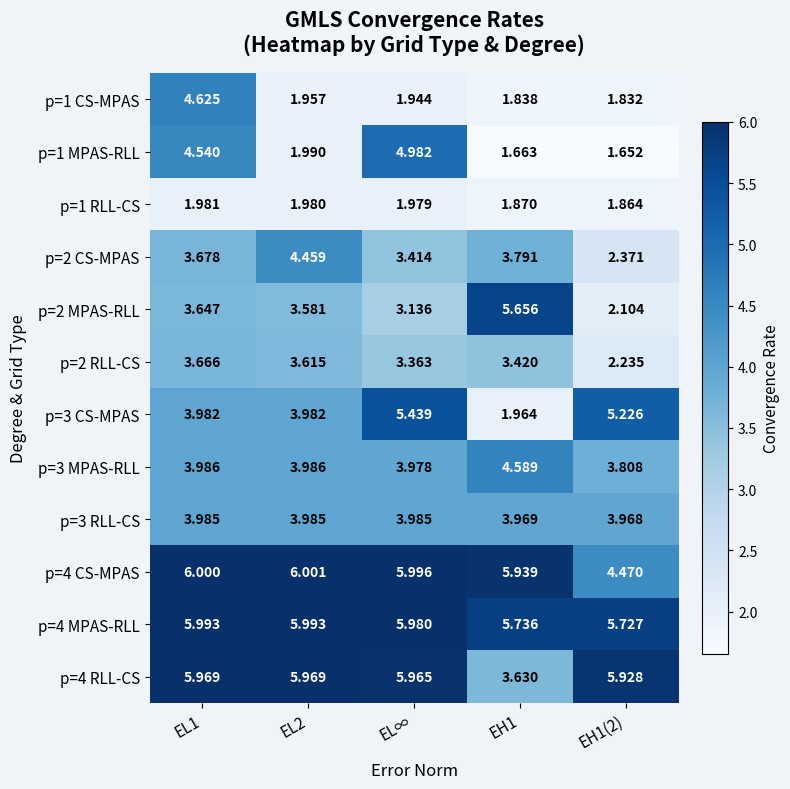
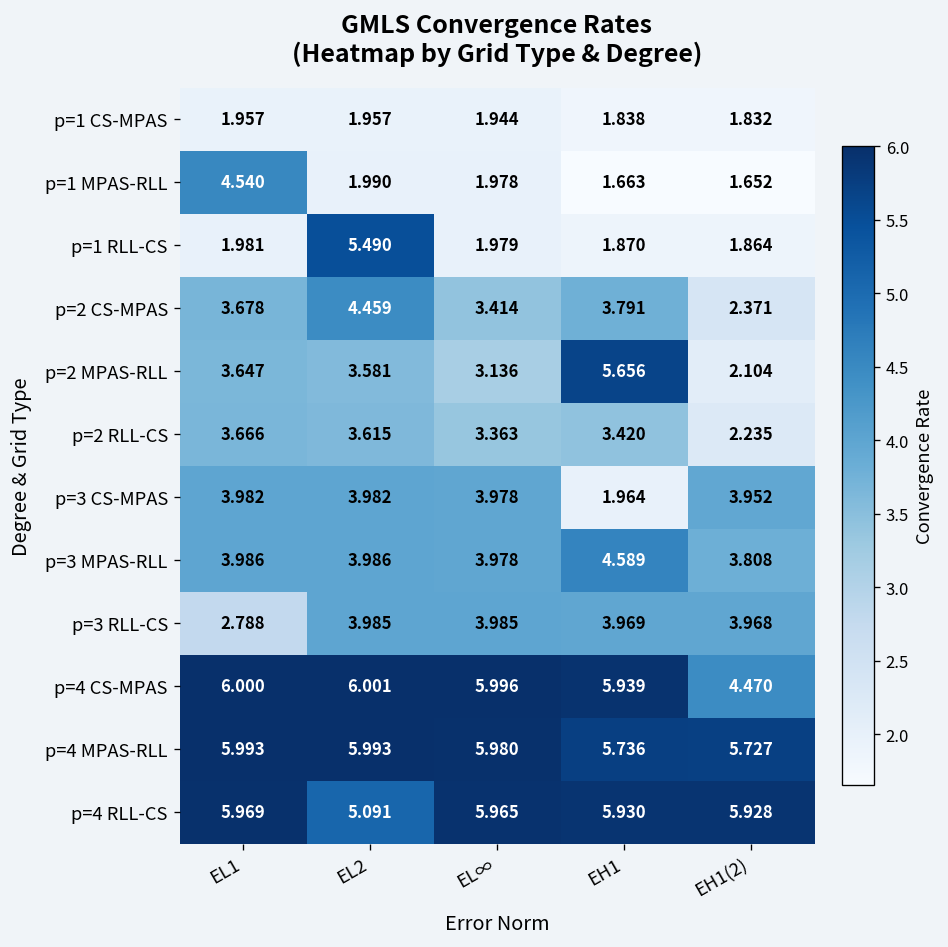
  {
    "p=1 CS-MPAS": {
-     "EL1": 4.625,
+     "EL1": 1.957,
      "EL2": 1.957,
      "EL∞": 1.944,
      "EH1": 1.838,
      "EH1(2)": 1.832
    },
    "p=1 MPAS-RLL": {
      "EL1": 4.540,
      "EL2": 1.990,
-     "EL∞": 4.982,
+     "EL∞": 1.978,
      "EH1": 1.663,
      "EH1(2)": 1.652
    },
    "p=1 RLL-CS": {
      "EL1": 1.981,
-     "EL2": 1.980,
+     "EL2": 5.490,
      "EL∞": 1.979,
      "EH1": 1.870,
      "EH1(2)": 1.864
    },
    "p=2 CS-MPAS": {
      "EL1": 3.678,
      "EL2": 4.459,
      "EL∞": 3.414,
      "EH1": 3.791,
      "EH1(2)": 2.371
    },
    "p=2 MPAS-RLL": {
      "EL1": 3.647,
      "EL2": 3.581,
      "EL∞": 3.136,
      "EH1": 5.656,
      "EH1(2)": 2.104
    },
    "p=2 RLL-CS": {
      "EL1": 3.666,
      "EL2": 3.615,
      "EL∞": 3.363,
      "EH1": 3.420,
      "EH1(2)": 2.235
    },
    "p=3 CS-MPAS": {
      "EL1": 3.982,
      "EL2": 3.982,
-     "EL∞": 5.439,
+     "EL∞": 3.978,
      "EH1": 1.964,
-     "EH1(2)": 5.226
+     "EH1(2)": 3.952
    },
    "p=3 MPAS-RLL": {
      "EL1": 3.986,
      "EL2": 3.986,
      "EL∞": 3.978,
      "EH1": 4.589,
      "EH1(2)": 3.808
    },
    "p=3 RLL-CS": {
-     "EL1": 3.985,
+     "EL1": 2.788,
      "EL2": 3.985,
      "EL∞": 3.985,
      "EH1": 3.969,
      "EH1(2)": 3.968
    },
    "p=4 CS-MPAS": {
      "EL1": 6.000,
      "EL2": 6.001,
      "EL∞": 5.996,
      "EH1": 5.939,
      "EH1(2)": 4.470
    },
    "p=4 MPAS-RLL": {
      "EL1": 5.993,
      "EL2": 5.993,
      "EL∞": 5.980,
      "EH1": 5.736,
      "EH1(2)": 5.727
    },
    "p=4 RLL-CS": {
      "EL1": 5.969,
-     "EL2": 5.969,
+     "EL2": 5.091,
      "EL∞": 5.965,
-     "EH1": 3.630,
+     "EH1": 5.930,
      "EH1(2)": 5.928
    }
  }
